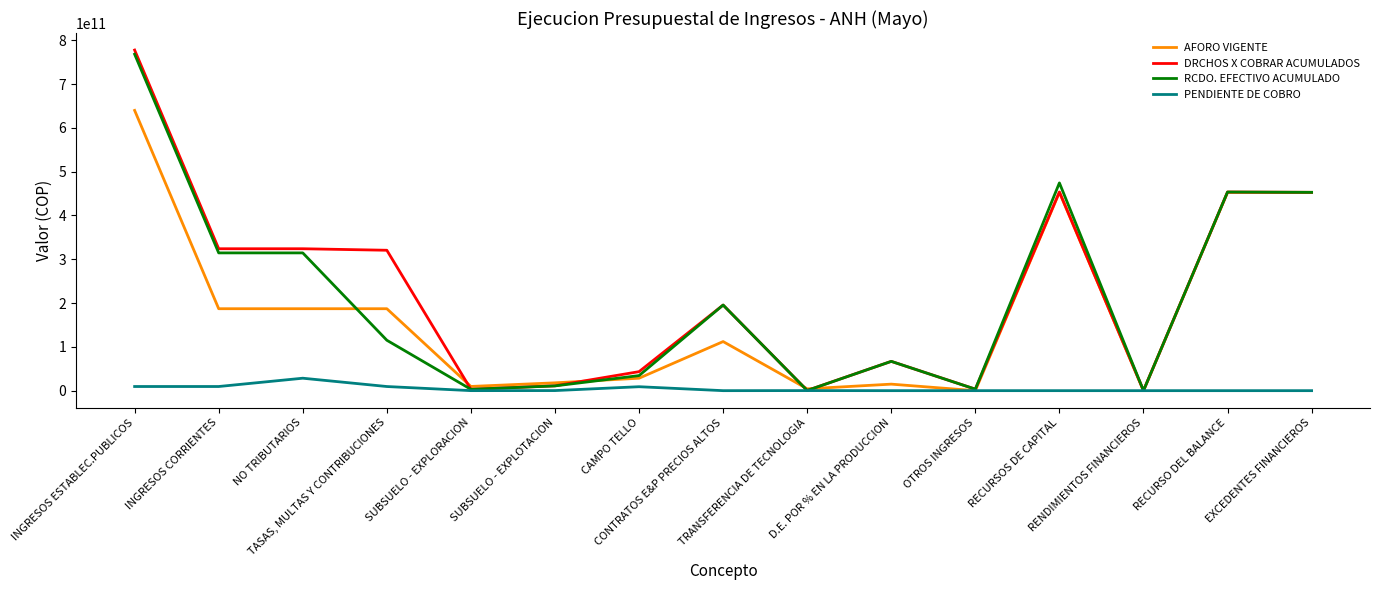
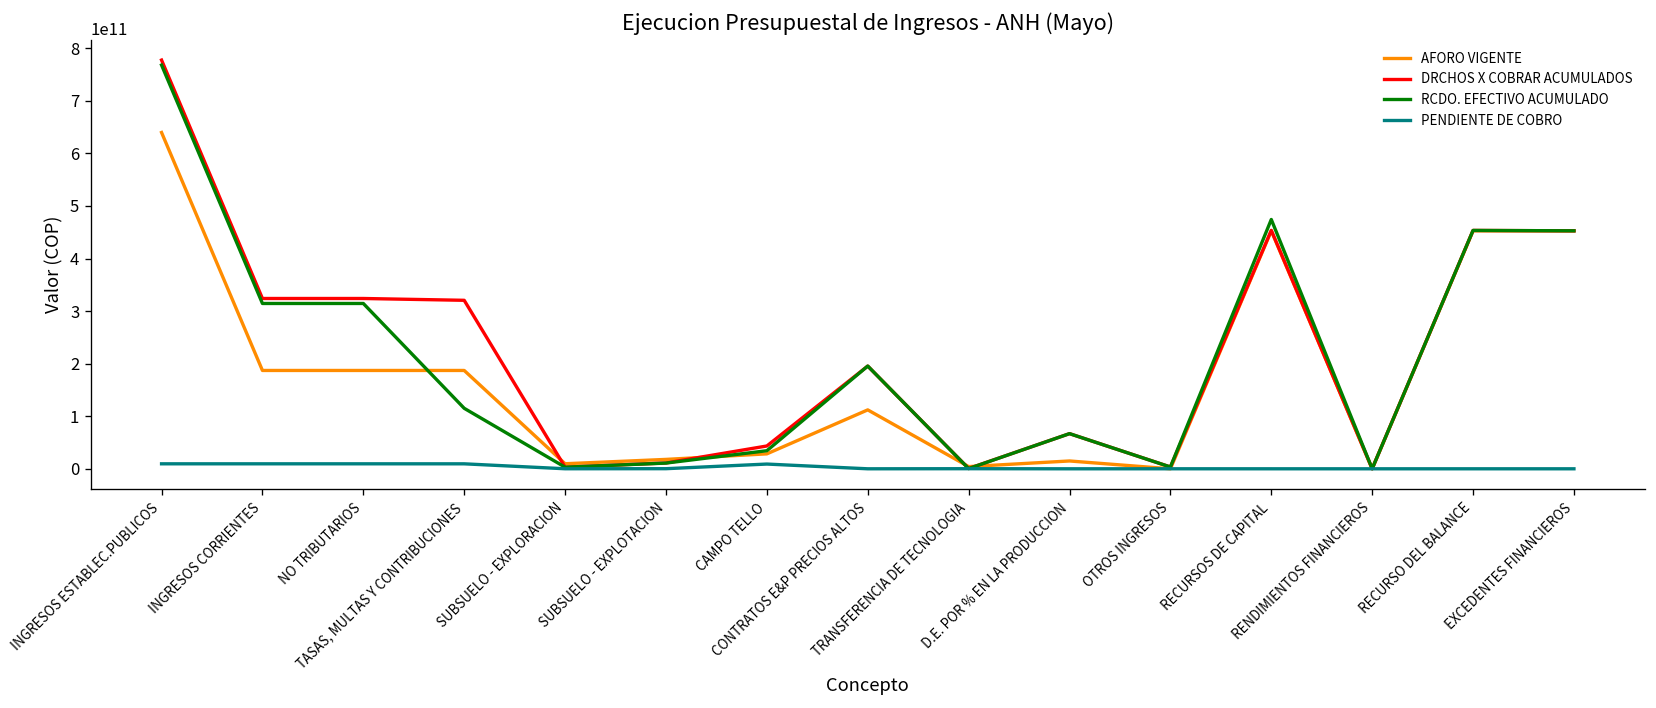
  {
    "AFORO VIGENTE": {
      "INGRESOS ESTABLEC.PUBLICOS": 640000000000,
      "INGRESOS CORRIENTES": 190000000000,
      "NO TRIBUTARIOS": 190000000000,
      "TASAS, MULTAS Y CONTRIBUCIONES": 190000000000,
      "SUBSUELO - EXPLORACION": 10000000000,
      "SUBSUELO - EXPLOTACION": 20000000000,
      "CAMPO TELLO": 30000000000,
      "CONTRATOS E&P PRECIOS ALTOS": 110000000000,
      "D.E. POR % EN LA PRODUCCION": 10000000000
    },
    "DRCHOS X COBRAR ACUMULADOS": {
      "INGRESOS ESTABLEC.PUBLICOS": 780000000000,
      "INGRESOS CORRIENTES": 320000000000,
      "NO TRIBUTARIOS": 320000000000,
      "TASAS, MULTAS Y CONTRIBUCIONES": 320000000000,
      "CAMPO TELLO": 40000000000
    },
    "RCDO. EFECTIVO ACUMULADO": {
      "INGRESOS ESTABLEC.PUBLICOS": 770000000000,
      "INGRESOS CORRIENTES": 310000000000,
      "NO TRIBUTARIOS": 310000000000,
      "TASAS, MULTAS Y CONTRIBUCIONES": 120000000000,
      "CAMPO TELLO": 30000000000,
      "RECURSOS DE CAPITAL": 470000000000
    },
    "PENDIENTE DE COBRO": {
      "INGRESOS ESTABLEC.PUBLICOS": 10000000000,
      "INGRESOS CORRIENTES": 10000000000,
-     "NO TRIBUTARIOS": 30000000000,
+     "NO TRIBUTARIOS": 10000000000,
      "TASAS, MULTAS Y CONTRIBUCIONES": 10000000000,
      "SUBSUELO - EXPLOTACION": 0,
      "CAMPO TELLO": 10000000000,
      "CONTRATOS E&P PRECIOS ALTOS": 0,
      "D.E. POR % EN LA PRODUCCION": 0,
      "RECURSOS DE CAPITAL": 0,
      "RECURSO DEL BALANCE": 0,
      "EXCEDENTES FINANCIEROS": 0
    }
  }
